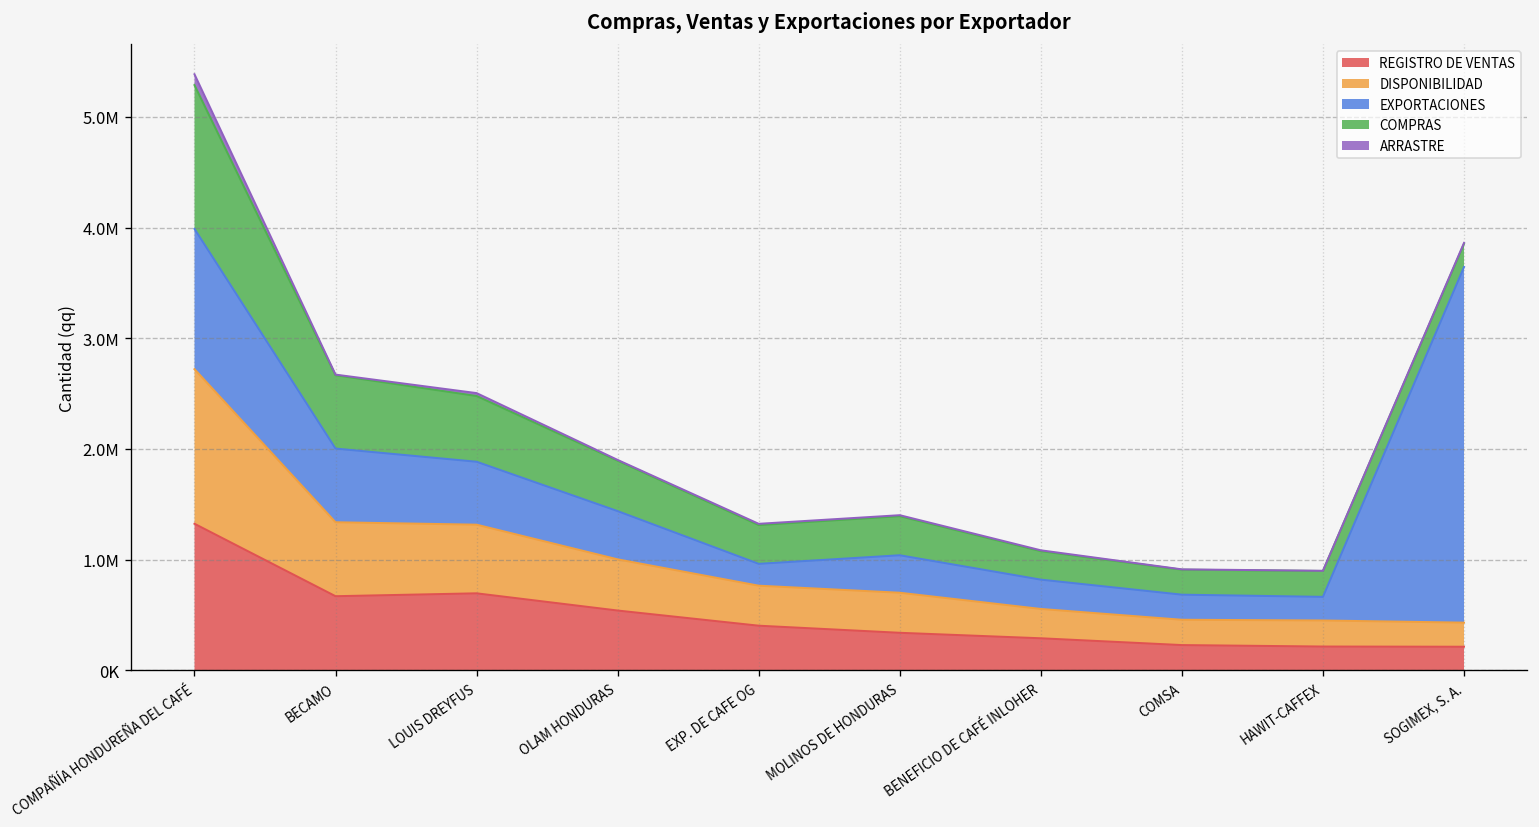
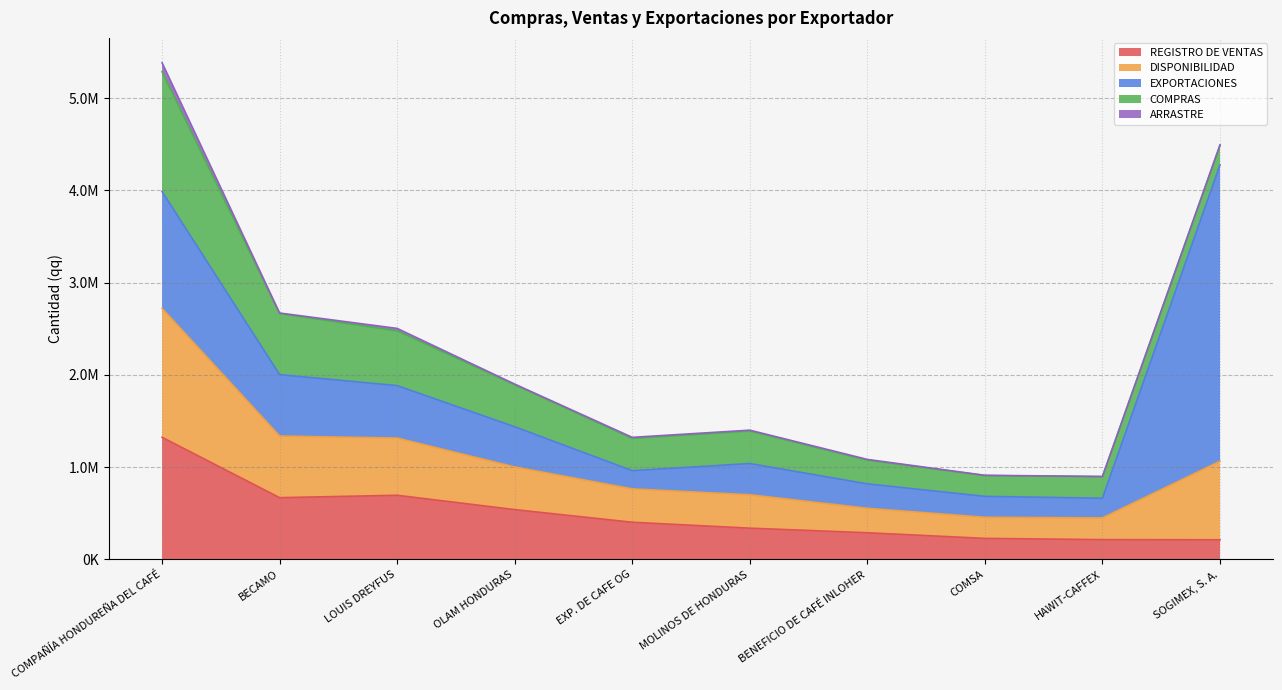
  {
    "REGISTRO DE VENTAS": {
      "COMPAÑÍA HONDUREÑA DEL CAFÉ": 1300000,
      "BECAMO": 700000,
      "LOUIS DREYFUS": 700000,
      "OLAM HONDURAS": 500000,
      "EXP. DE CAFE OG": 400000,
      "MOLINOS DE HONDURAS": 300000,
      "BENEFICIO DE CAFÉ INLOHER": 300000,
      "COMSA": 200000,
      "HAWIT-CAFFEX": 200000,
      "SOGIMEX, S. A.": 200000
    },
    "DISPONIBILIDAD": {
      "COMPAÑÍA HONDUREÑA DEL CAFÉ": 1400000,
      "BECAMO": 700000,
      "LOUIS DREYFUS": 600000,
      "OLAM HONDURAS": 500000,
      "EXP. DE CAFE OG": 400000,
      "MOLINOS DE HONDURAS": 400000,
      "BENEFICIO DE CAFÉ INLOHER": 300000,
      "COMSA": 200000,
      "HAWIT-CAFFEX": 200000,
-     "SOGIMEX, S. A.": 200000
+     "SOGIMEX, S. A.": 900000
    },
    "EXPORTACIONES": {
      "COMPAÑÍA HONDUREÑA DEL CAFÉ": 1300000,
      "BECAMO": 700000,
      "LOUIS DREYFUS": 600000,
      "OLAM HONDURAS": 400000,
      "EXP. DE CAFE OG": 200000,
      "MOLINOS DE HONDURAS": 300000,
      "BENEFICIO DE CAFÉ INLOHER": 300000,
      "COMSA": 200000,
      "HAWIT-CAFFEX": 200000,
      "SOGIMEX, S. A.": 3200000
    },
    "COMPRAS": {
      "COMPAÑÍA HONDUREÑA DEL CAFÉ": 1300000
    },
    "ARRASTRE": {
      "COMPAÑÍA HONDUREÑA DEL CAFÉ": 100000
    }
  }
